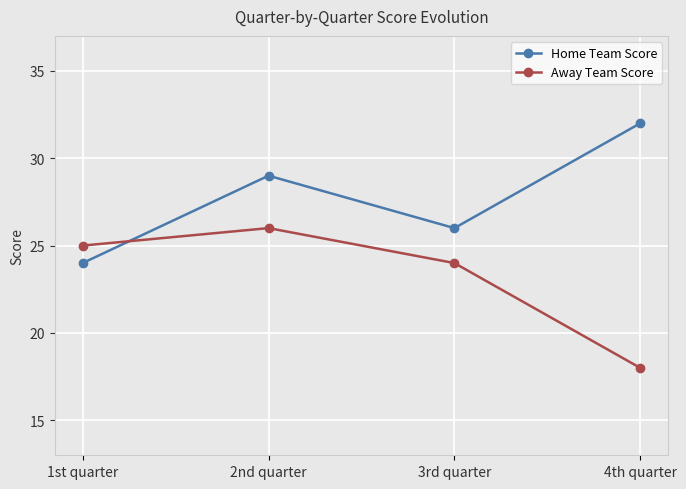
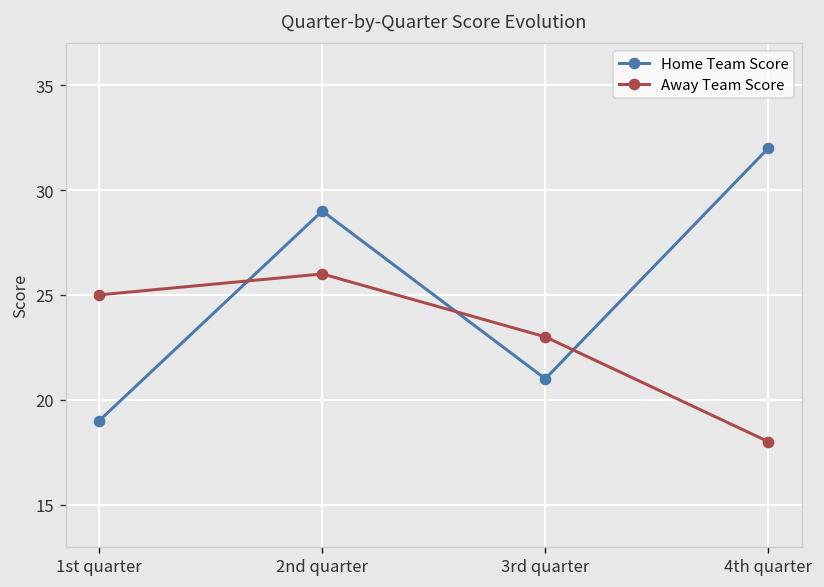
  {
    "Home Team Score": {
-     "1st quarter": 24,
+     "1st quarter": 19,
      "2nd quarter": 29,
-     "3rd quarter": 26,
+     "3rd quarter": 21,
      "4th quarter": 32
    },
    "Away Team Score": {
      "1st quarter": 25,
      "2nd quarter": 26,
-     "3rd quarter": 24,
+     "3rd quarter": 23,
      "4th quarter": 18
    }
  }
